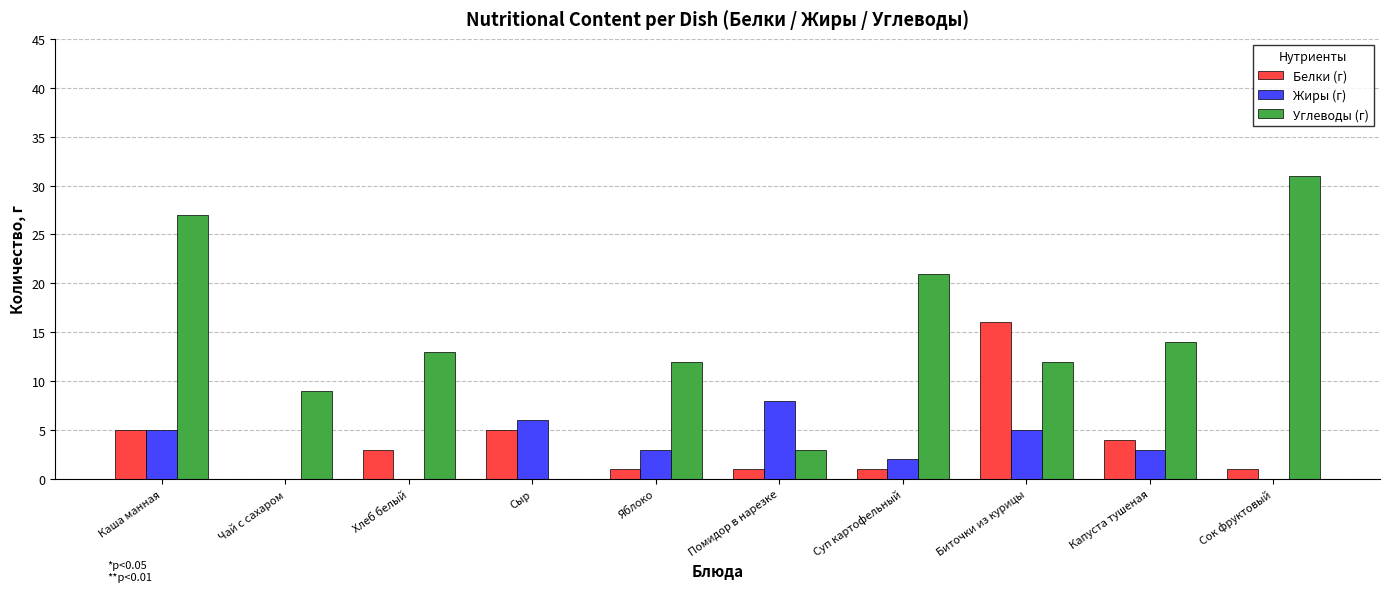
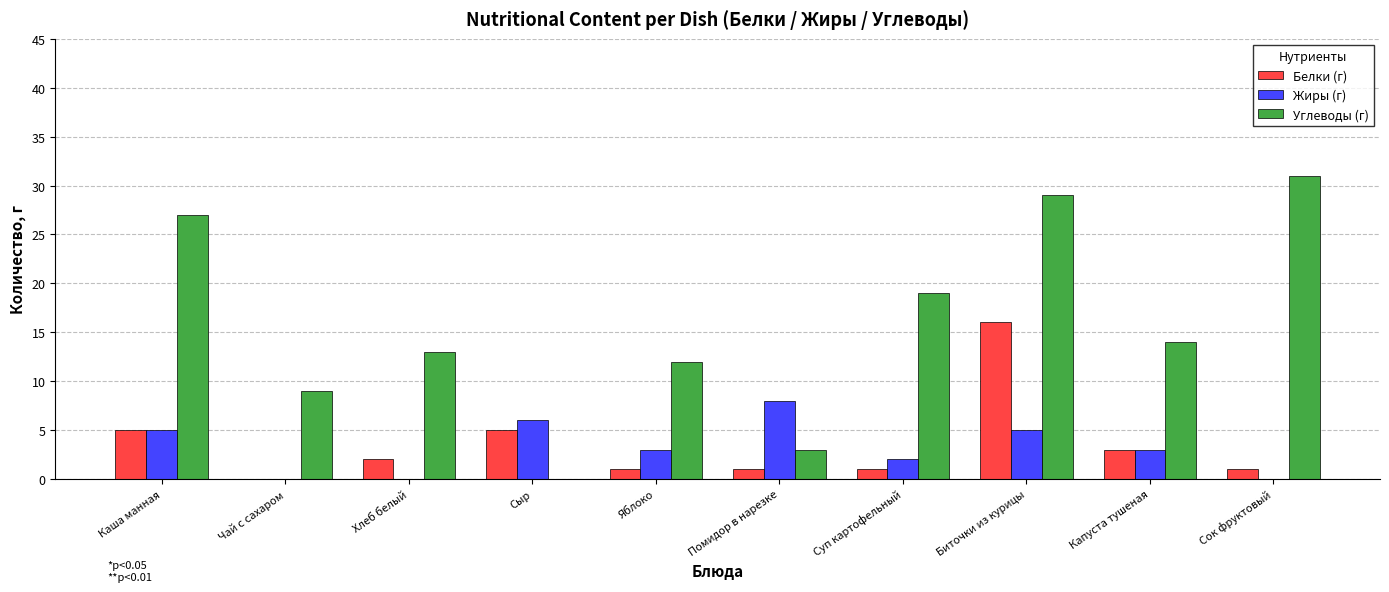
  {
    "Белки (г)": {
      "Каша манная": 5,
      "Чай с сахаром": 0,
-     "Хлеб белый": 3,
+     "Хлеб белый": 2,
      "Сыр": 5,
      "Яблоко": 1,
      "Помидор в нарезке": 1,
      "Суп картофельный": 1,
      "Биточки из курицы": 16,
-     "Капуста тушеная": 4,
+     "Капуста тушеная": 3,
      "Сок фруктовый": 1
    },
    "Жиры (г)": {
      "Каша манная": 5,
      "Чай с сахаром": 0,
      "Хлеб белый": 0,
      "Сыр": 6,
      "Яблоко": 3,
      "Помидор в нарезке": 8,
      "Суп картофельный": 2,
      "Биточки из курицы": 5,
      "Капуста тушеная": 3,
      "Сок фруктовый": 0
    },
    "Углеводы (г)": {
      "Каша манная": 27,
      "Чай с сахаром": 9,
      "Хлеб белый": 13,
      "Сыр": 0,
      "Яблоко": 12,
      "Помидор в нарезке": 3,
-     "Суп картофельный": 21,
-     "Биточки из курицы": 12,
+     "Суп картофельный": 19,
+     "Биточки из курицы": 29,
      "Капуста тушеная": 14,
      "Сок фруктовый": 31
    }
  }
